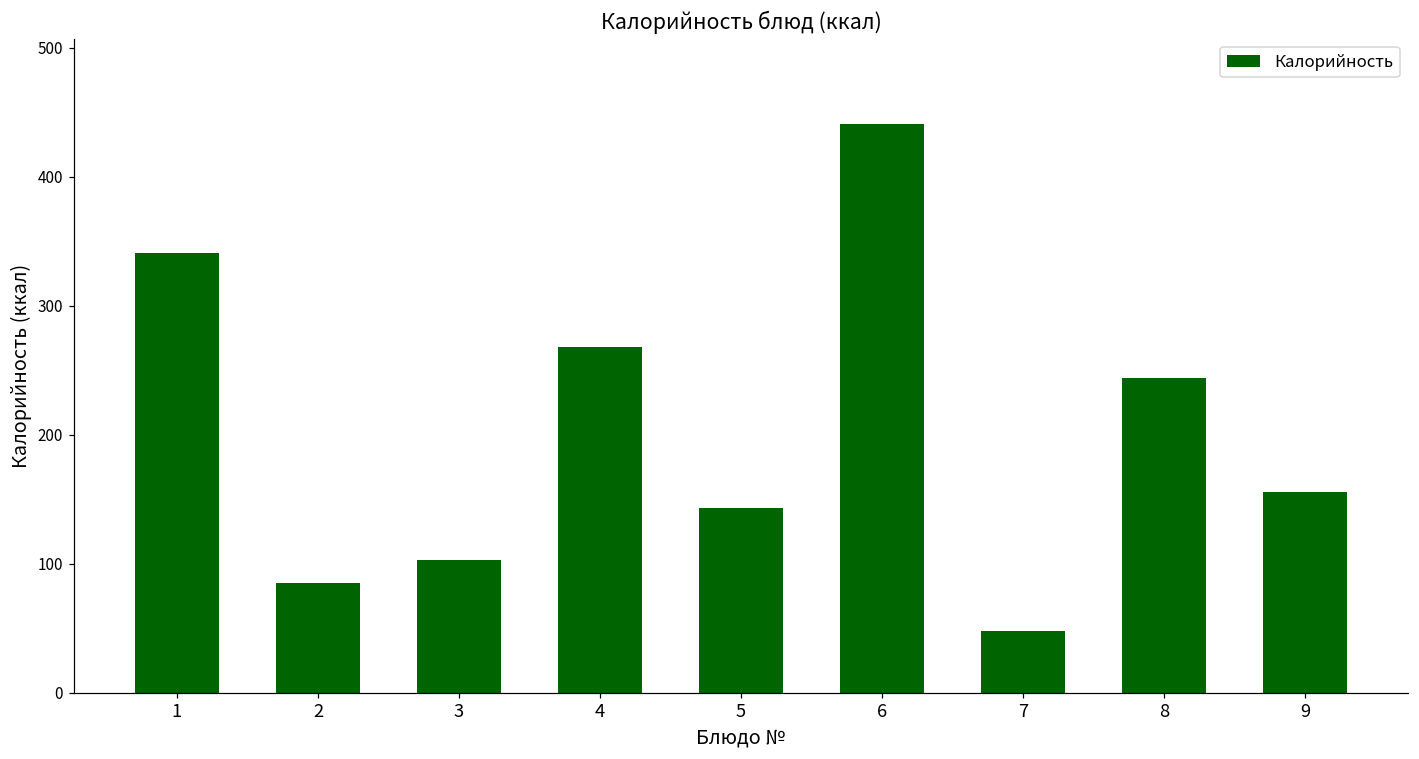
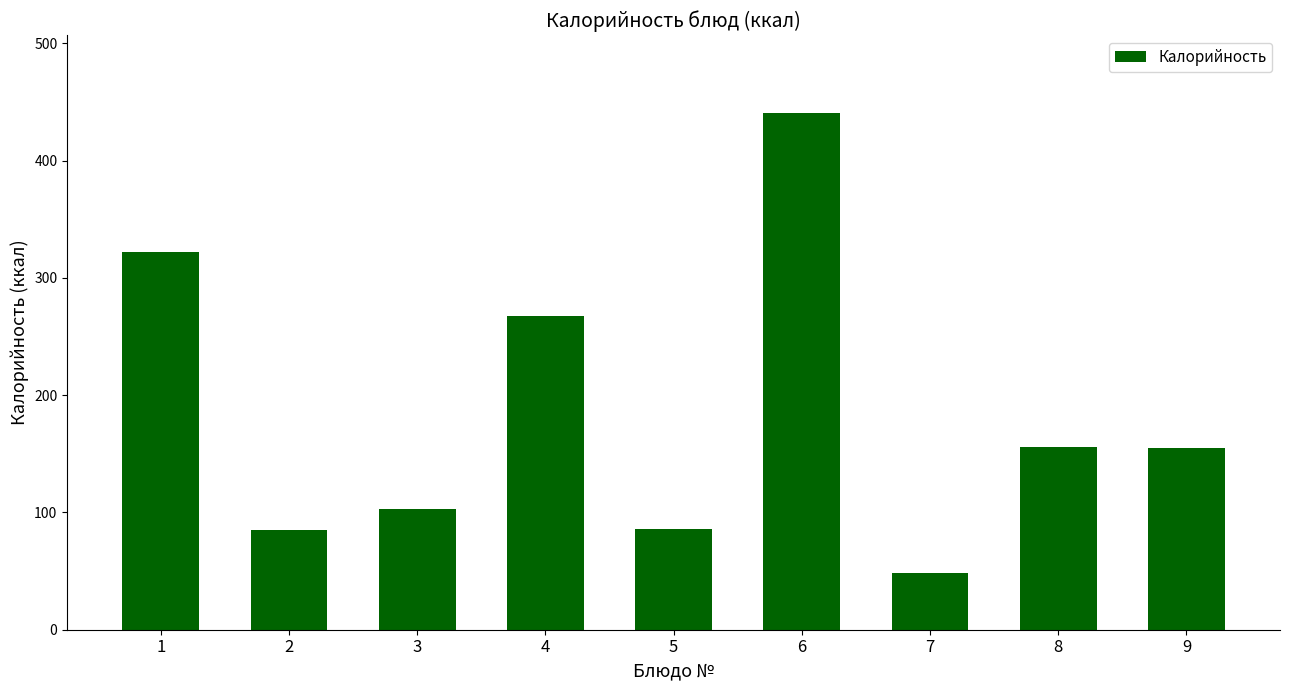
  {
-   "1": 341,
+   "1": 322,
    "2": 85,
    "3": 103,
    "4": 268,
-   "5": 143,
+   "5": 86,
    "6": 441,
    "7": 48,
-   "8": 244,
+   "8": 156,
    "9": 155
  }
